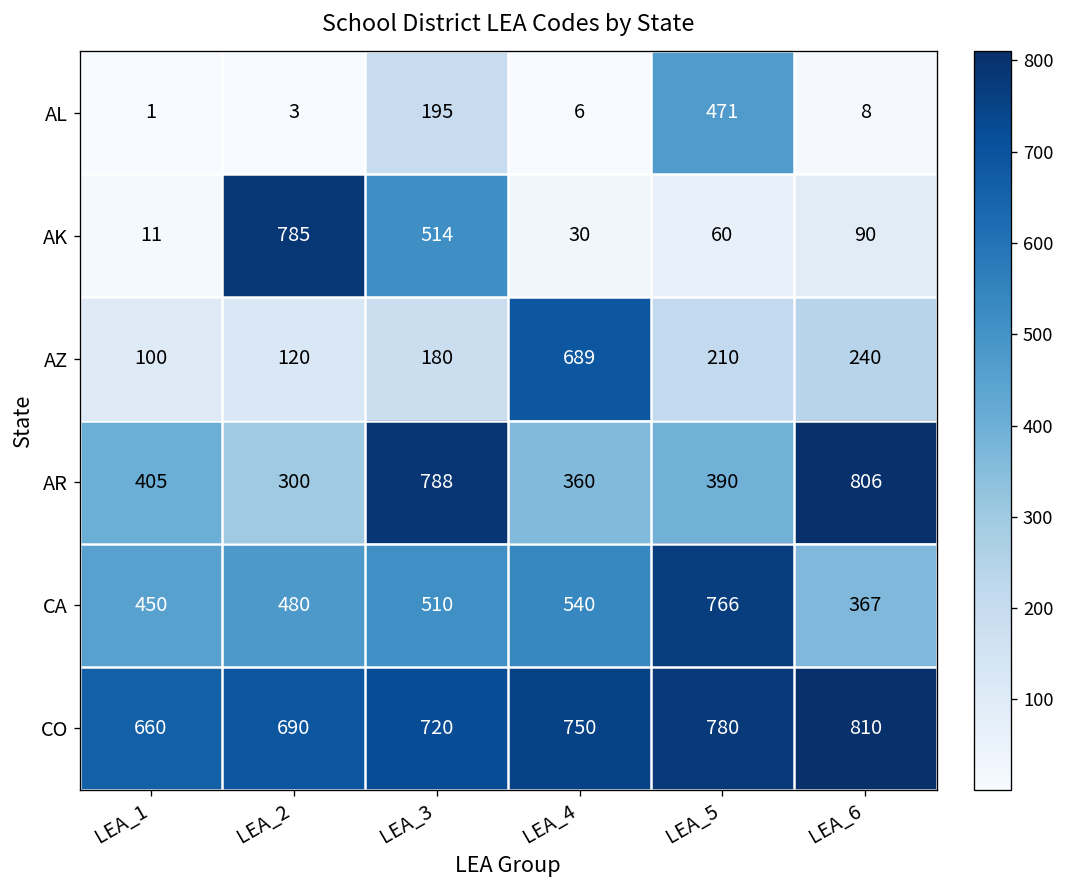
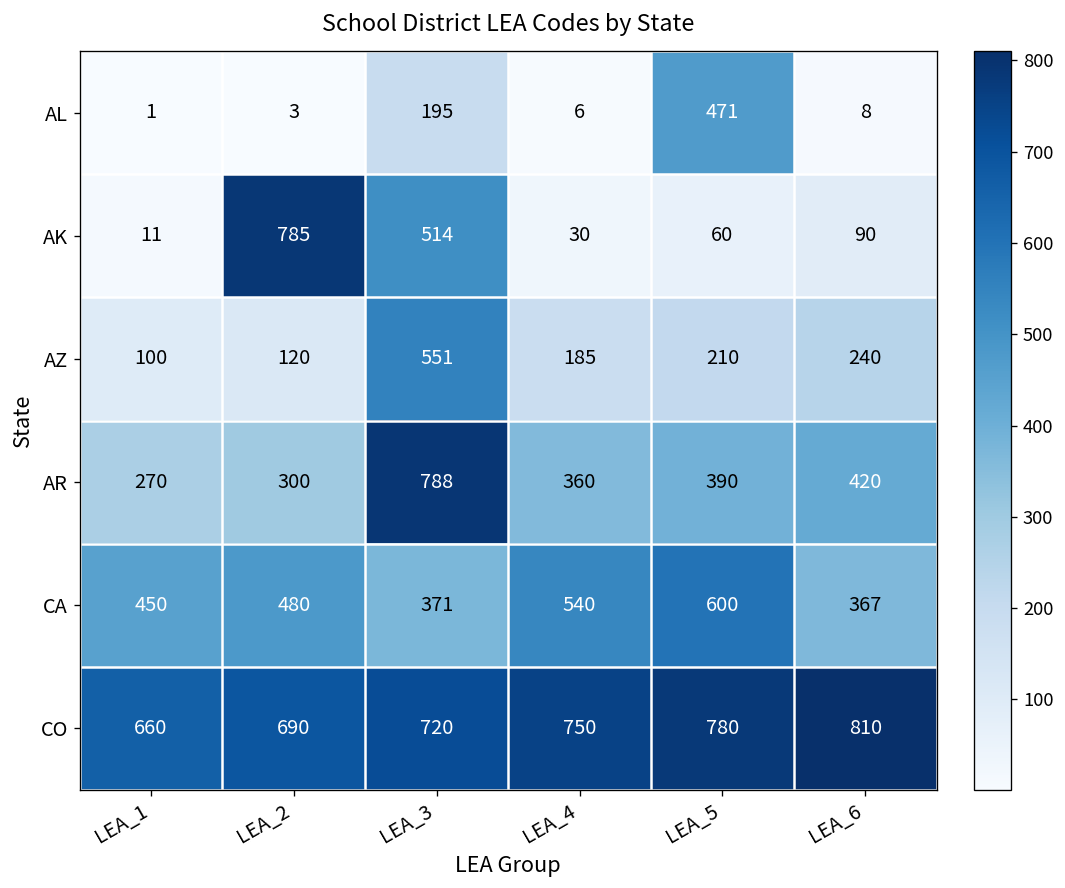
  {
    "AL": {
      "LEA_1": 1,
      "LEA_2": 3,
      "LEA_3": 195,
      "LEA_4": 6,
      "LEA_5": 471,
      "LEA_6": 8
    },
    "AK": {
      "LEA_1": 11,
      "LEA_2": 785,
      "LEA_3": 514,
      "LEA_4": 30,
      "LEA_5": 60,
      "LEA_6": 90
    },
    "AZ": {
      "LEA_1": 100,
      "LEA_2": 120,
-     "LEA_3": 180,
-     "LEA_4": 689,
+     "LEA_3": 551,
+     "LEA_4": 185,
      "LEA_5": 210,
      "LEA_6": 240
    },
    "AR": {
-     "LEA_1": 405,
+     "LEA_1": 270,
      "LEA_2": 300,
      "LEA_3": 788,
      "LEA_4": 360,
      "LEA_5": 390,
-     "LEA_6": 806
+     "LEA_6": 420
    },
    "CA": {
      "LEA_1": 450,
      "LEA_2": 480,
-     "LEA_3": 510,
+     "LEA_3": 371,
      "LEA_4": 540,
-     "LEA_5": 766,
+     "LEA_5": 600,
      "LEA_6": 367
    },
    "CO": {
      "LEA_1": 660,
      "LEA_2": 690,
      "LEA_3": 720,
      "LEA_4": 750,
      "LEA_5": 780,
      "LEA_6": 810
    }
  }
